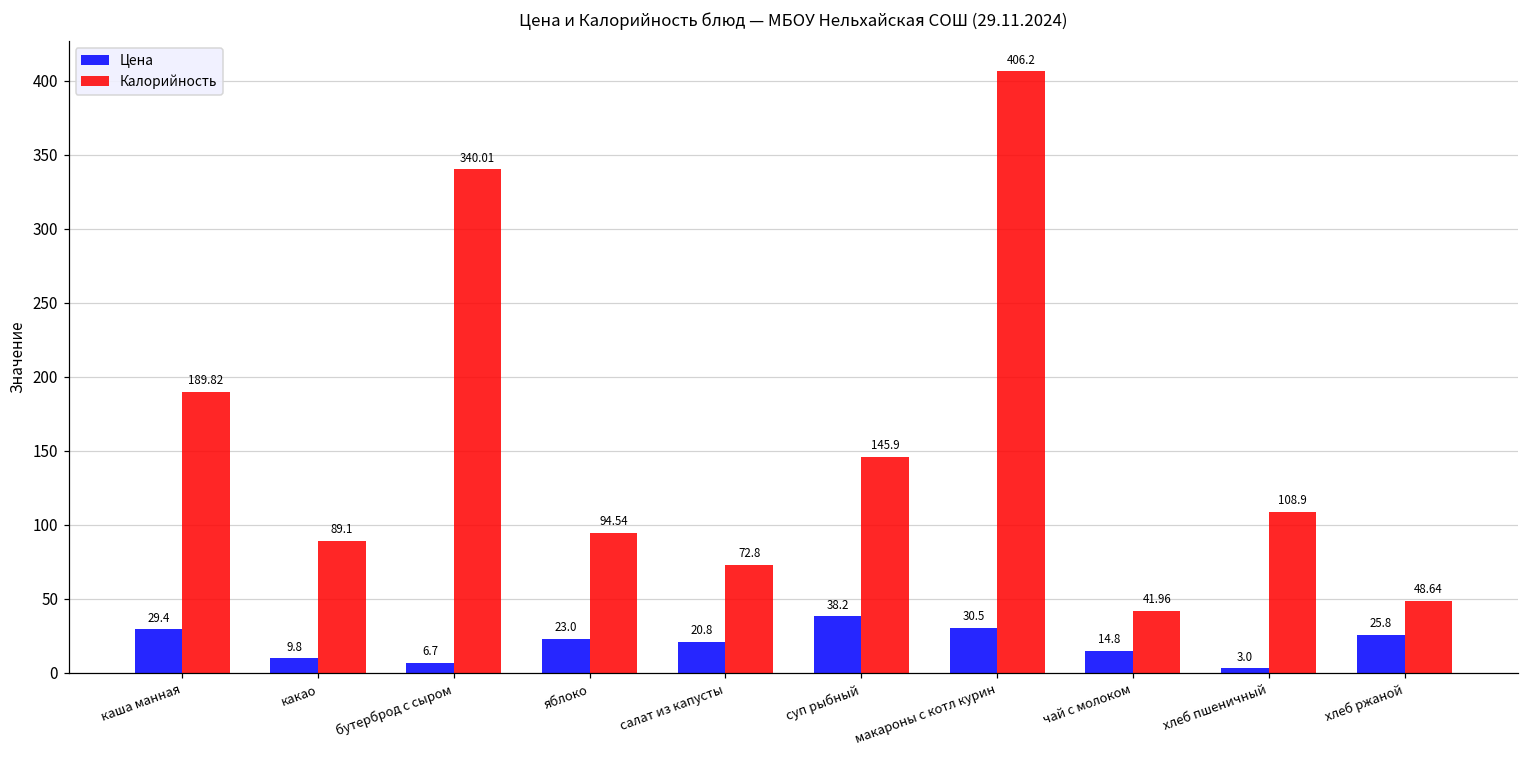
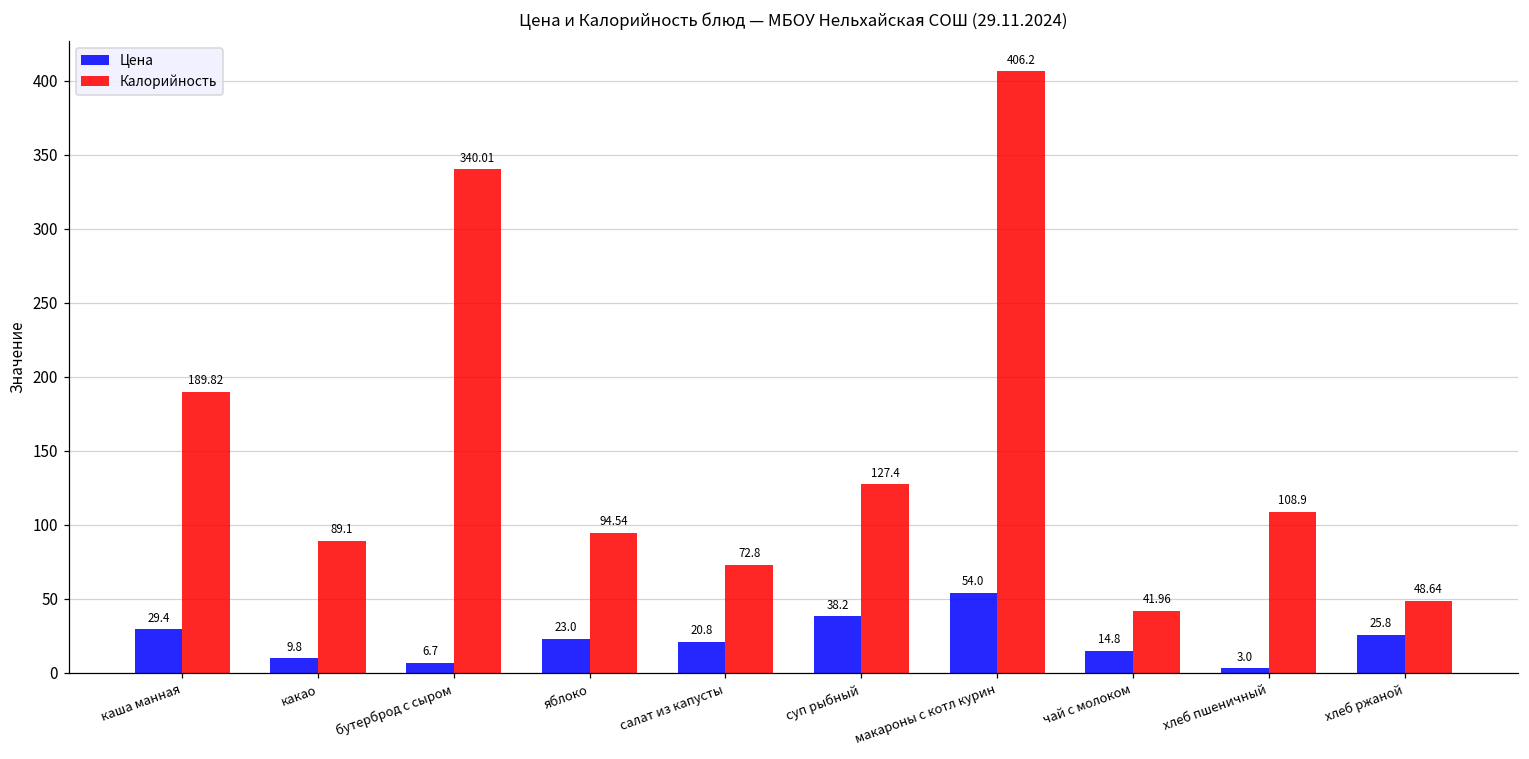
  {
    "Цена": {
      "каша манная": 29.4,
      "какао": 9.8,
      "бутерброд с сыром": 6.7,
      "яблоко": 23.0,
      "салат из капусты": 20.8,
      "суп рыбный": 38.2,
-     "макароны с котл курин": 30.5,
+     "макароны с котл курин": 54.0,
      "чай с молоком": 14.8,
      "хлеб пшеничный": 3.0,
      "хлеб ржаной": 25.8
    },
    "Калорийность": {
      "каша манная": 189.82,
      "какао": 89.1,
      "бутерброд с сыром": 340.01,
      "яблоко": 94.54,
      "салат из капусты": 72.8,
-     "суп рыбный": 145.9,
+     "суп рыбный": 127.4,
      "макароны с котл курин": 406.2,
      "чай с молоком": 41.96,
      "хлеб пшеничный": 108.9,
      "хлеб ржаной": 48.64
    }
  }
